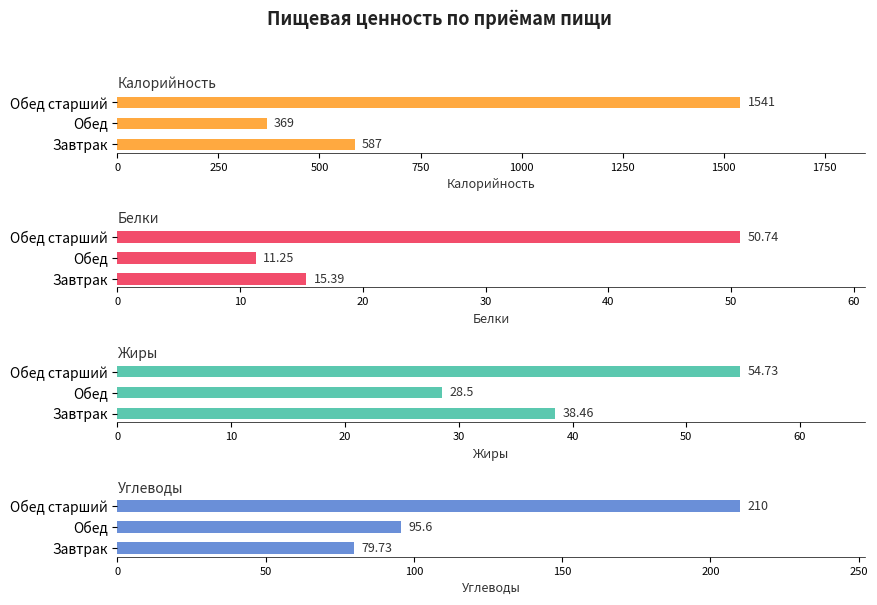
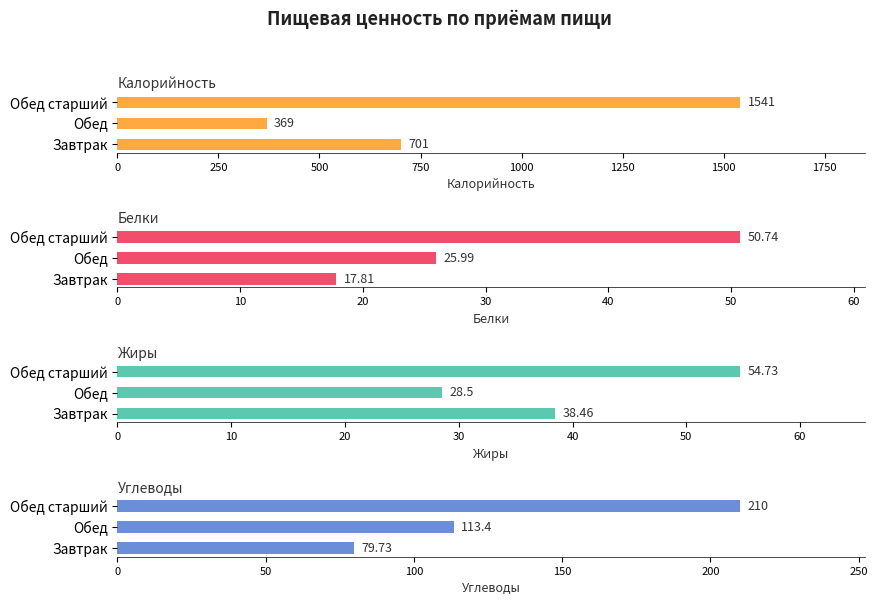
  {
    "Калорийность": {
      "Обед старший": 1541,
      "Обед": 369,
-     "Завтрак": 587
+     "Завтрак": 701
    },
    "Белки": {
      "Обед старший": 50.74,
-     "Обед": 11.25,
-     "Завтрак": 15.39
+     "Обед": 25.99,
+     "Завтрак": 17.81
    },
    "Жиры": {
      "Обед старший": 54.73,
      "Обед": 28.5,
      "Завтрак": 38.46
    },
    "Углеводы": {
      "Обед старший": 210,
-     "Обед": 95.6,
+     "Обед": 113.4,
      "Завтрак": 79.73
    }
  }
